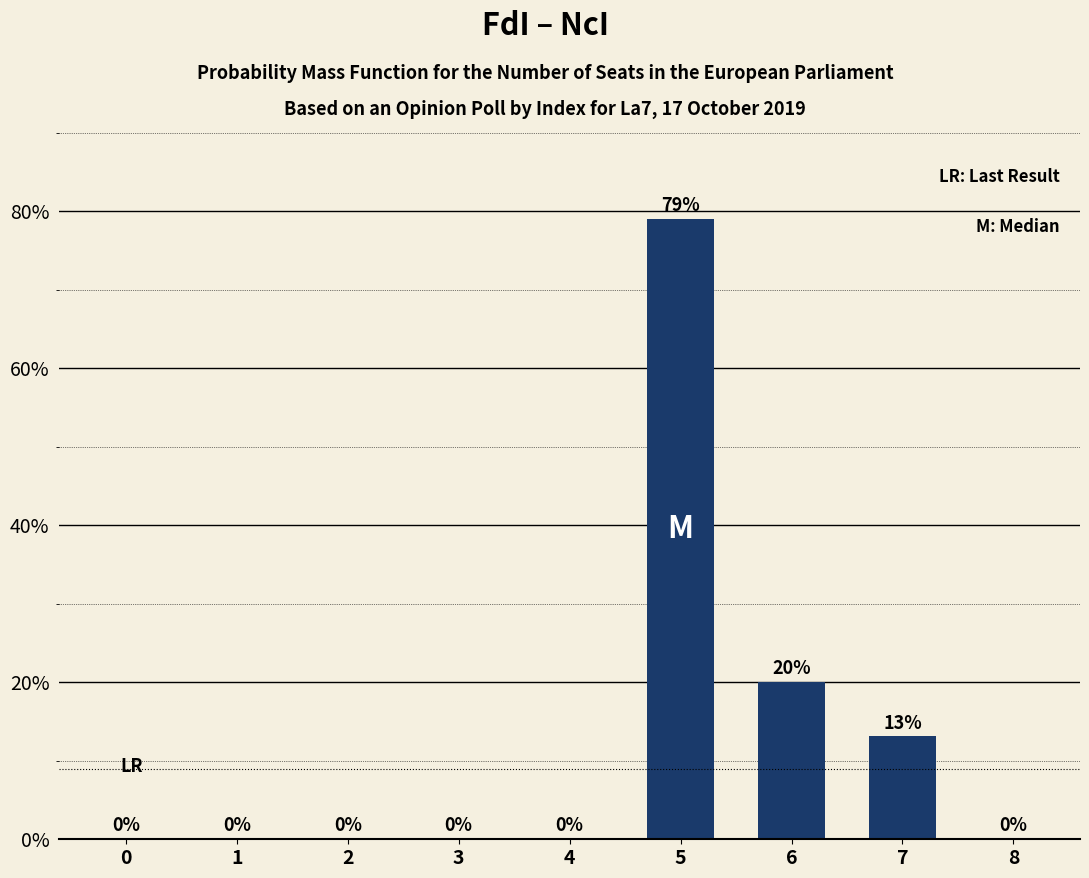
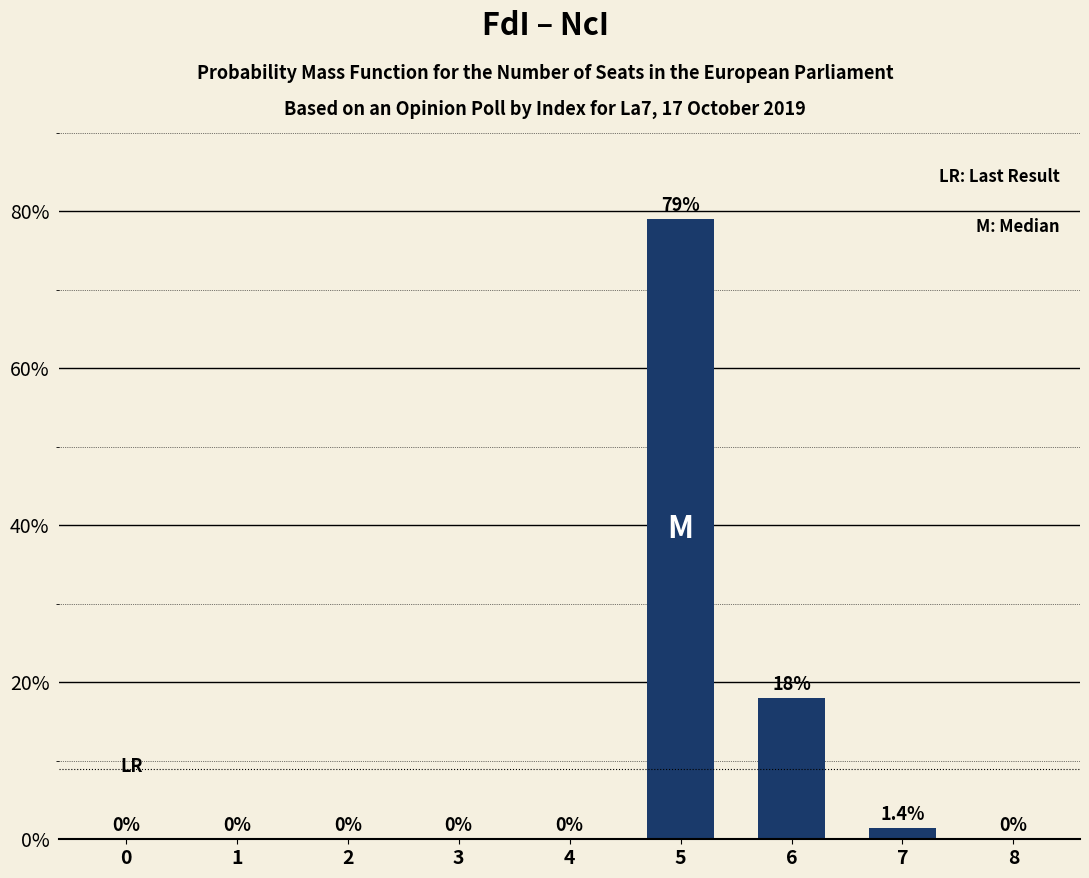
  {
    "0": "0%",
    "1": "0%",
    "2": "0%",
    "3": "0%",
    "4": "0%",
    "5": "79%",
-   "6": "20%",
-   "7": "13%",
+   "6": "18%",
+   "7": "1.4%",
    "8": "0%"
  }
